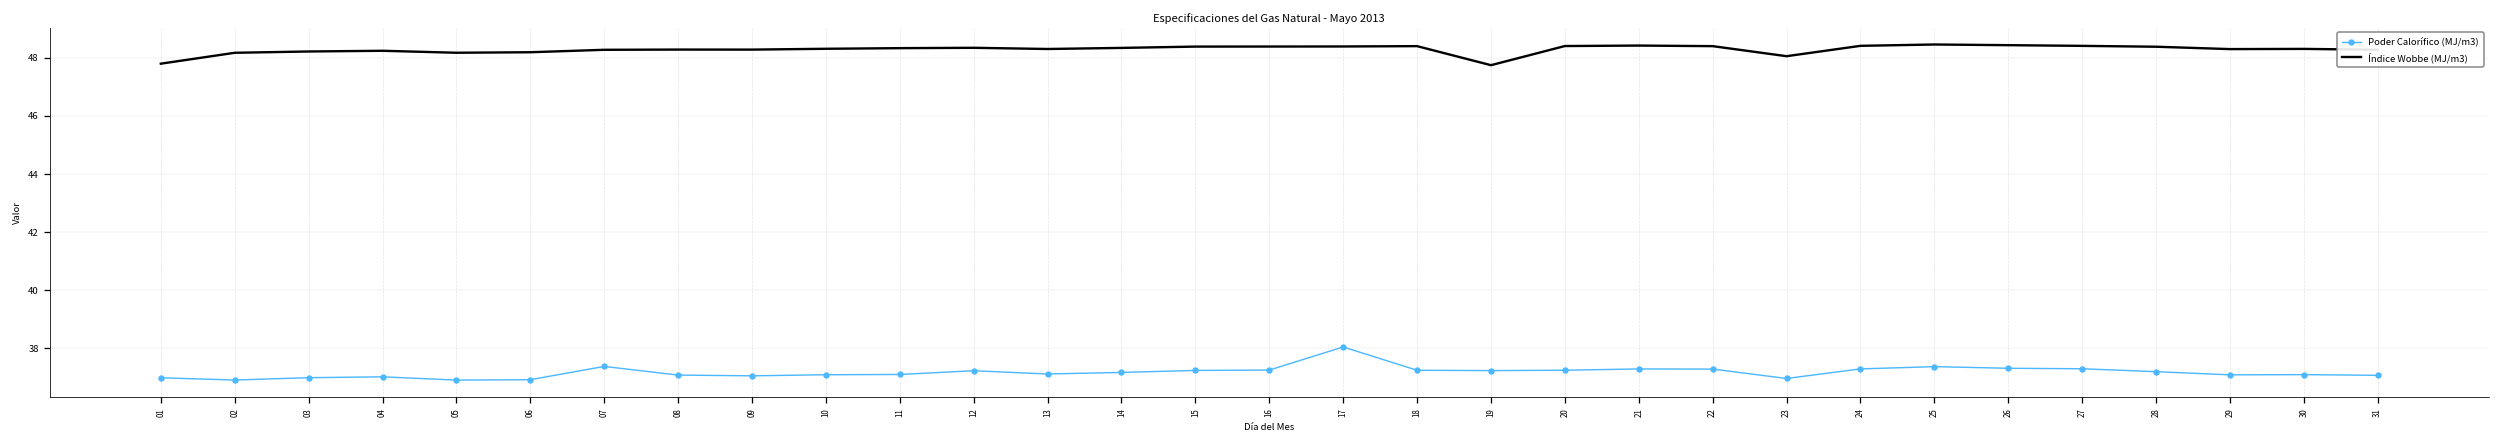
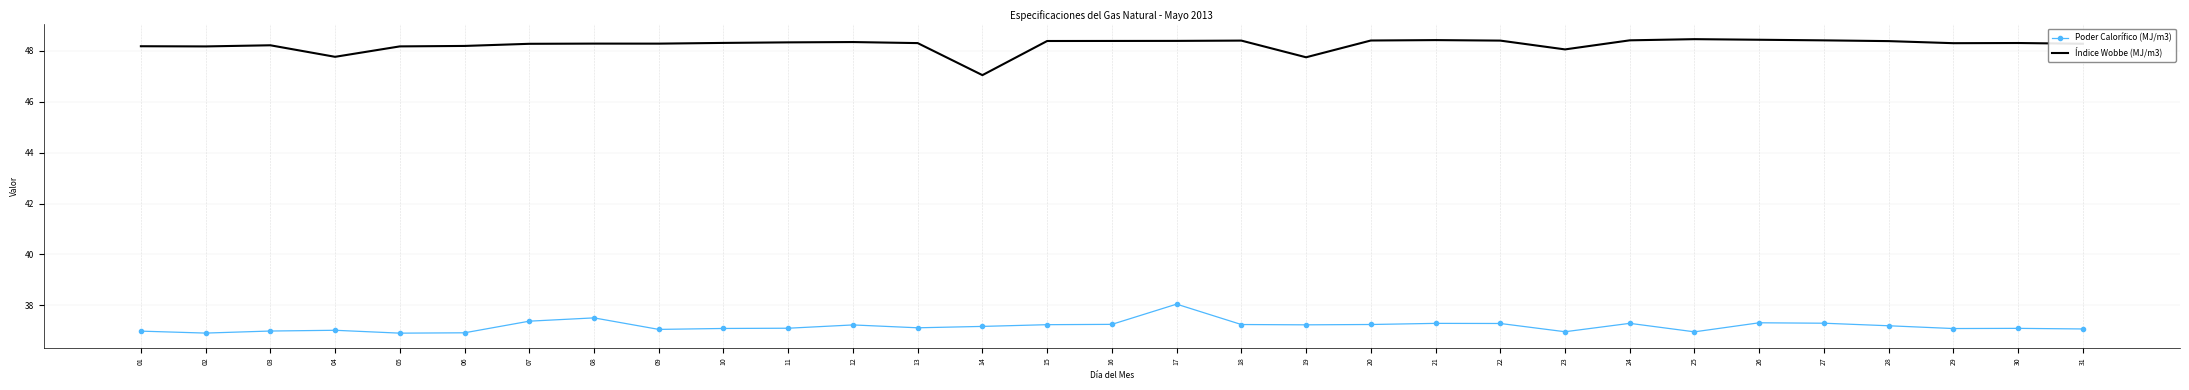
  {
    "Poder Calorífico (MJ/m3)": {
      "01": 37.0,
      "02": 36.9,
      "03": 37.0,
      "04": 37.0,
      "05": 36.9,
      "06": 36.9,
      "07": 37.4,
-     "08": 37.1,
+     "08": 37.5,
      "09": 37.1,
      "10": 37.1,
      "11": 37.1,
      "12": 37.2,
      "13": 37.1,
      "14": 37.2,
      "15": 37.2,
      "16": 37.3,
      "17": 38.1,
      "18": 37.3,
      "19": 37.2,
      "20": 37.3,
      "21": 37.3,
      "22": 37.3,
      "23": 37.0,
      "24": 37.3,
-     "25": 37.4,
+     "25": 37.0,
      "26": 37.3,
      "27": 37.3,
      "28": 37.2,
      "29": 37.1,
      "30": 37.1,
      "31": 37.1
    },
    "Índice Wobbe (MJ/m3)": {
-     "01": 47.8,
+     "01": 48.2,
      "02": 48.2,
      "03": 48.2,
-     "04": 48.2,
+     "04": 47.8,
      "05": 48.2,
      "06": 48.2,
      "07": 48.3,
      "08": 48.3,
      "09": 48.3,
      "10": 48.3,
      "11": 48.3,
      "12": 48.3,
      "13": 48.3,
-     "14": 48.3,
+     "14": 47.0,
      "15": 48.4,
      "16": 48.4,
      "17": 48.4,
      "18": 48.4,
      "19": 47.7,
      "20": 48.4,
      "21": 48.4,
      "22": 48.4,
      "23": 48.0,
      "24": 48.4,
      "25": 48.5,
      "26": 48.4,
      "27": 48.4,
      "28": 48.4,
      "29": 48.3,
      "30": 48.3
    }
  }
